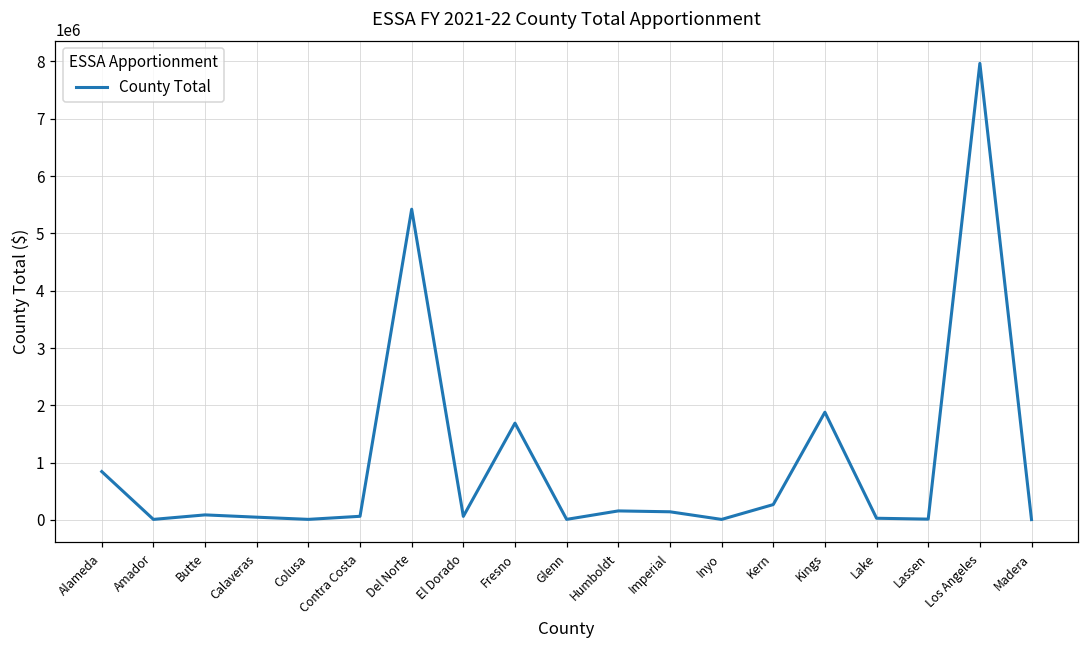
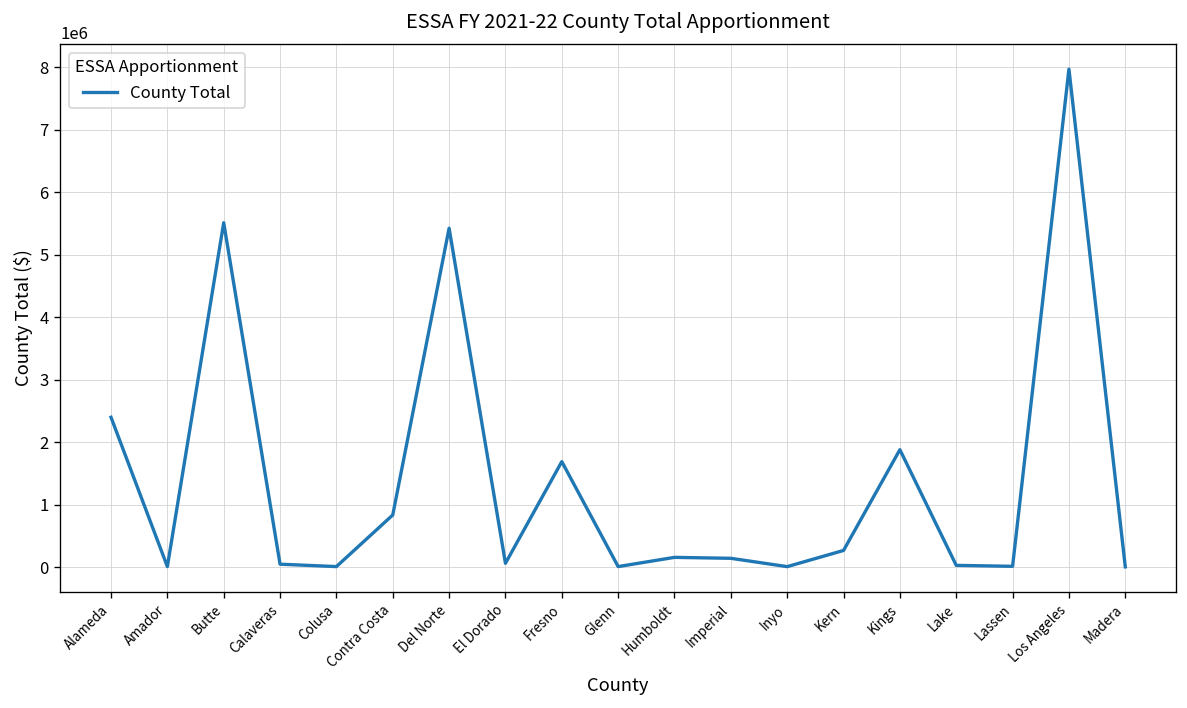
  {
-   "Alameda": 800000,
+   "Alameda": 2400000,
    "Amador": 0,
-   "Butte": 100000,
+   "Butte": 5500000,
    "Calaveras": 0,
    "Colusa": 0,
-   "Contra Costa": 100000,
+   "Contra Costa": 800000,
    "Del Norte": 5400000,
    "El Dorado": 100000,
    "Fresno": 1700000,
    "Glenn": 0,
    "Humboldt": 200000,
    "Imperial": 100000,
    "Inyo": 0,
    "Kern": 300000,
    "Kings": 1900000,
    "Lake": 0,
    "Lassen": 0,
    "Los Angeles": 8000000,
    "Madera": 0
  }
